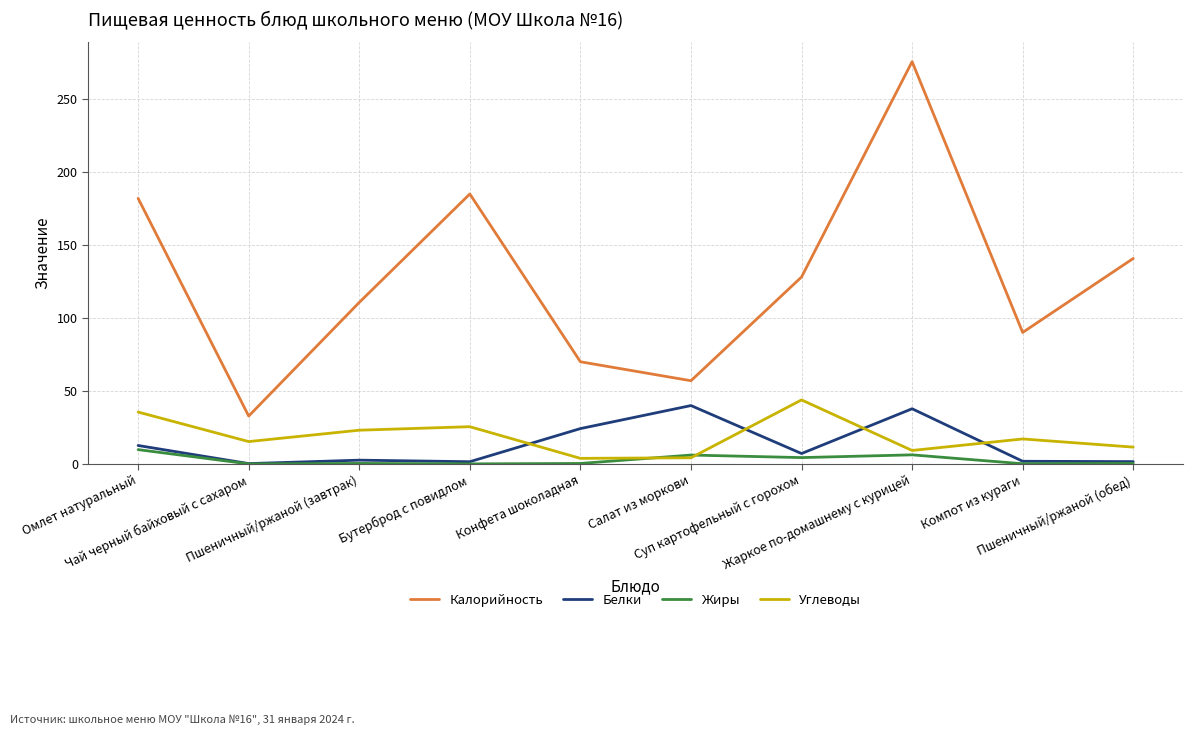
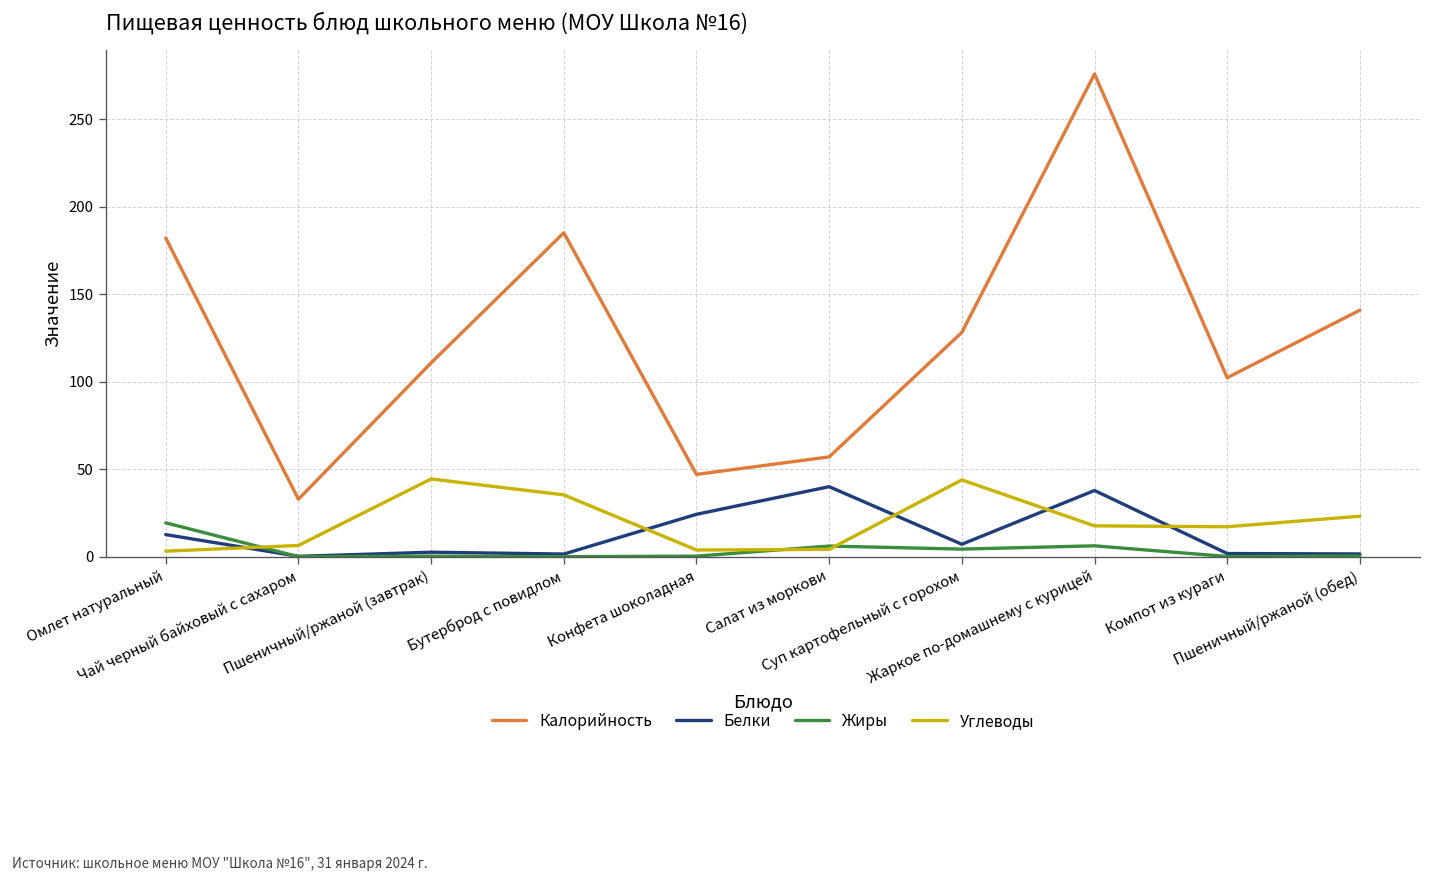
  {
    "Калорийность": {
      "Омлет натуральный": 182,
      "Чай черный байховый с сахаром": 33,
      "Пшеничный/ржаной (завтрак)": 111,
      "Бутерброд с повидлом": 185,
-     "Конфета шоколадная": 70,
+     "Конфета шоколадная": 47,
      "Салат из моркови": 57,
      "Суп картофельный с горохом": 128,
      "Жаркое по-домашнему с курицей": 276,
-     "Компот из кураги": 90,
+     "Компот из кураги": 102,
      "Пшеничный/ржаной (обед)": 141
    },
    "Белки": {
      "Омлет натуральный": 13,
      "Пшеничный/ржаной (завтрак)": 3,
      "Конфета шоколадная": 24,
      "Салат из моркови": 40,
      "Суп картофельный с горохом": 7,
      "Жаркое по-домашнему с курицей": 38
    },
    "Жиры": {
-     "Омлет натуральный": 10,
+     "Омлет натуральный": 19,
      "Пшеничный/ржаной (завтрак)": 0,
      "Конфета шоколадная": 0,
      "Салат из моркови": 6,
      "Суп картофельный с горохом": 4,
      "Жаркое по-домашнему с курицей": 6
    },
    "Углеводы": {
-     "Омлет натуральный": 36,
-     "Чай черный байховый с сахаром": 15,
-     "Пшеничный/ржаной (завтрак)": 23,
-     "Бутерброд с повидлом": 26,
+     "Омлет натуральный": 3,
+     "Чай черный байховый с сахаром": 6,
+     "Пшеничный/ржаной (завтрак)": 44,
+     "Бутерброд с повидлом": 35,
      "Конфета шоколадная": 4,
      "Салат из моркови": 4,
      "Суп картофельный с горохом": 44,
-     "Жаркое по-домашнему с курицей": 9,
+     "Жаркое по-домашнему с курицей": 18,
      "Компот из кураги": 17,
-     "Пшеничный/ржаной (обед)": 12
+     "Пшеничный/ржаной (обед)": 23
    }
  }
